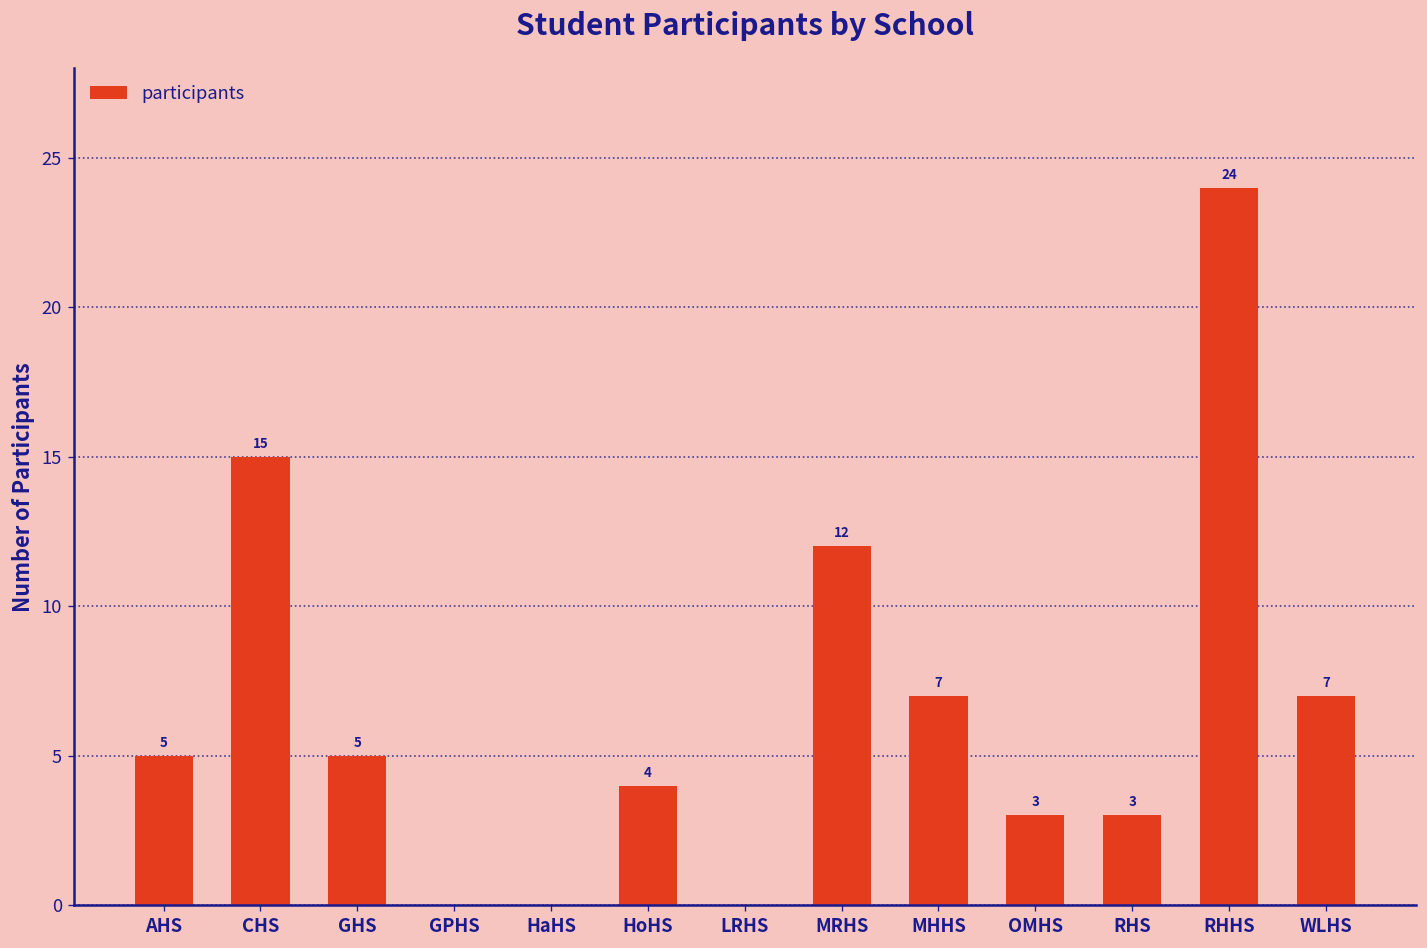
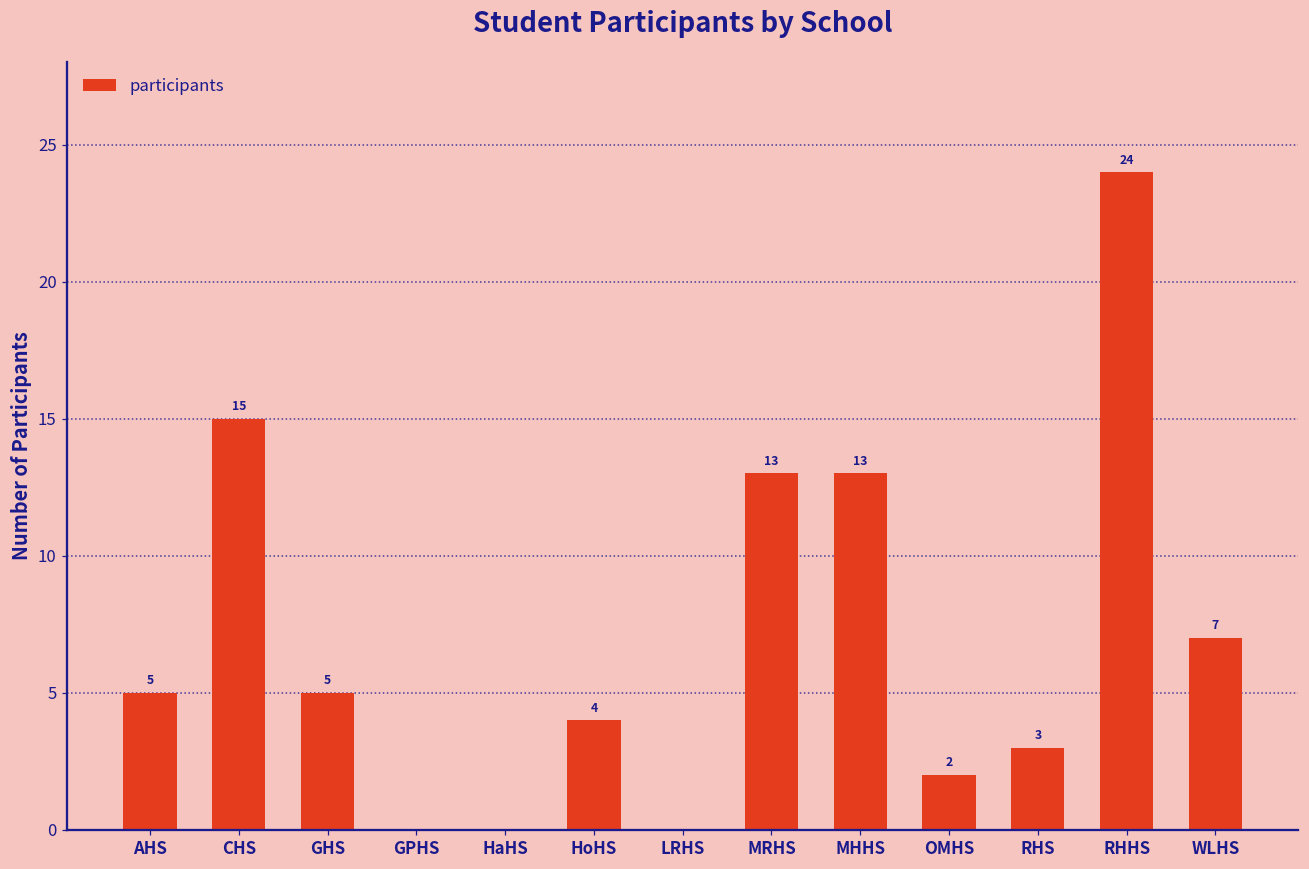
  {
    "AHS": 5,
    "CHS": 15,
    "GHS": 5,
    "HoHS": 4,
-   "MRHS": 12,
-   "MHHS": 7,
-   "OMHS": 3,
+   "MRHS": 13,
+   "MHHS": 13,
+   "OMHS": 2,
    "RHS": 3,
    "RHHS": 24,
    "WLHS": 7
  }
